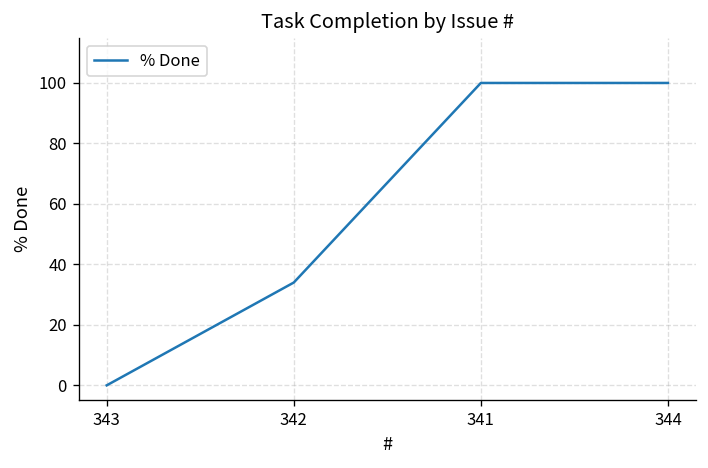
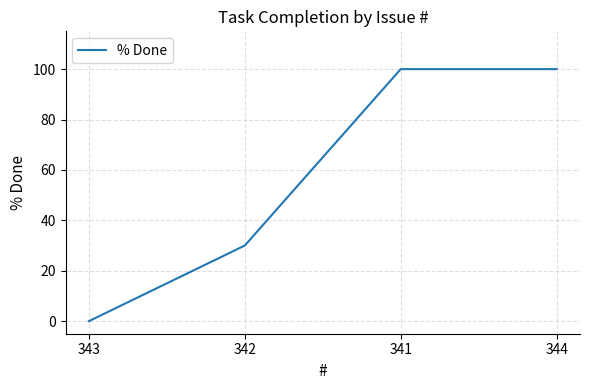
  {
    "343": 0,
-   "342": 34,
+   "342": 30,
    "341": 100,
    "344": 100
  }
